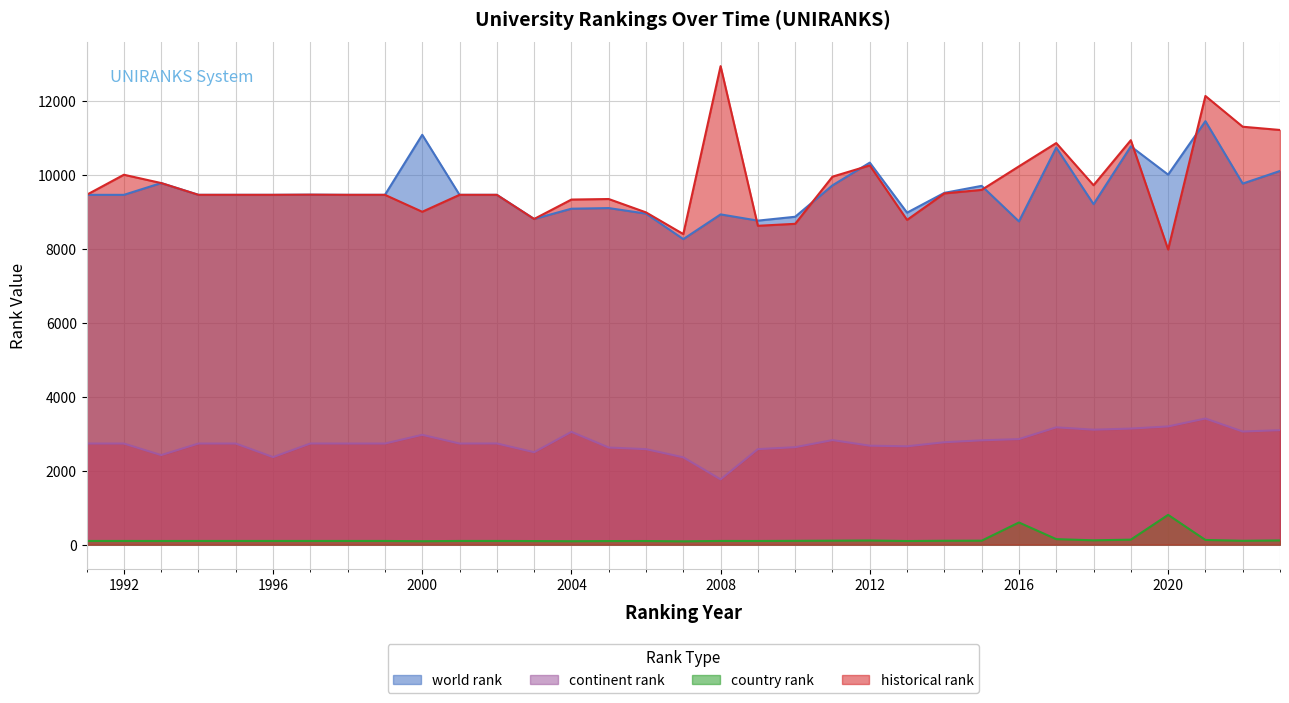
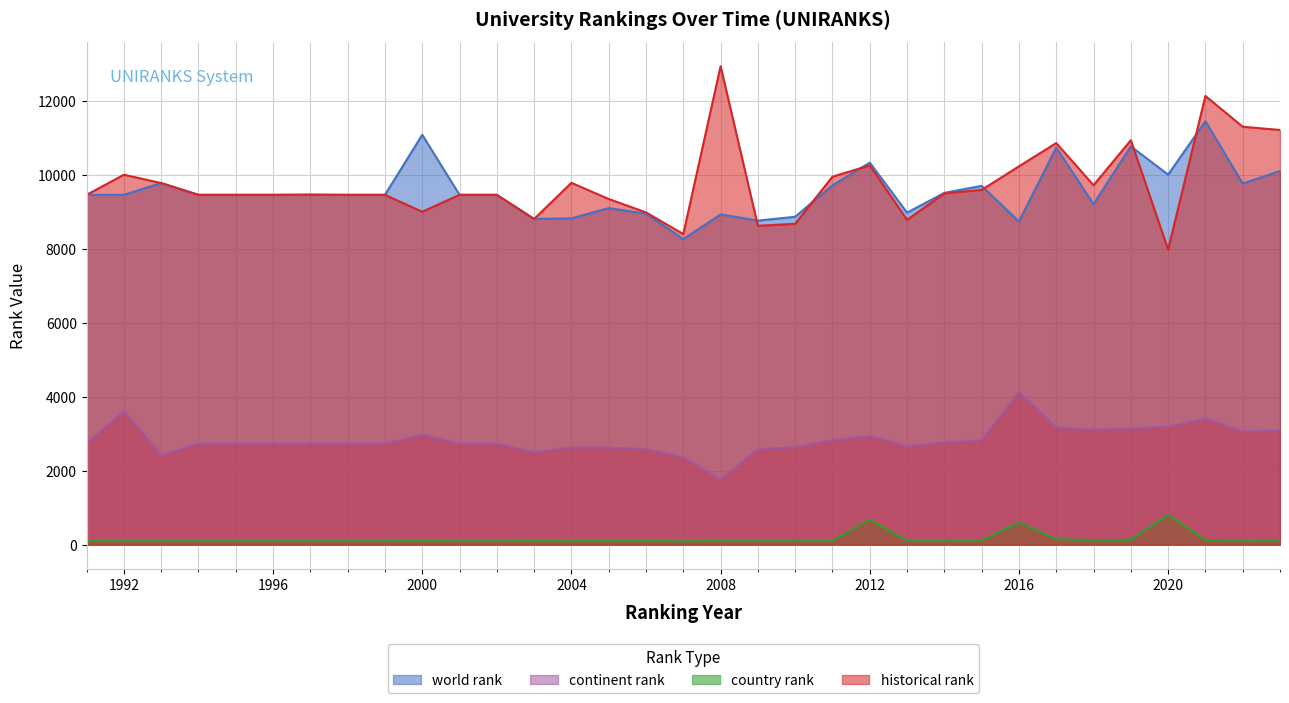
  {
    "world rank": {
      "1992": 9500,
      "2000": 11100,
-     "2004": 9100,
+     "2004": 8800,
      "2008": 8900,
      "2012": 10300,
      "2016": 8700,
      "2020": 10000
    },
    "continent rank": {
-     "1992": 2700,
-     "1996": 2400,
+     "1992": 3600,
+     "1996": 2700,
      "2000": 3000,
-     "2004": 3100,
+     "2004": 2600,
      "2008": 1800,
-     "2012": 2700,
-     "2016": 2900,
+     "2012": 2900,
+     "2016": 4100,
      "2020": 3200
    },
    "country rank": {
      "1992": 100,
      "1996": 100,
      "2000": 100,
      "2004": 100,
      "2008": 100,
-     "2012": 100,
+     "2012": 700,
      "2016": 600,
      "2020": 800
    },
    "historical rank": {
      "1992": 10000,
      "2000": 9000,
-     "2004": 9300,
+     "2004": 9800,
      "2008": 12900,
      "2012": 10300,
      "2016": 10200,
      "2020": 8000
    }
  }
